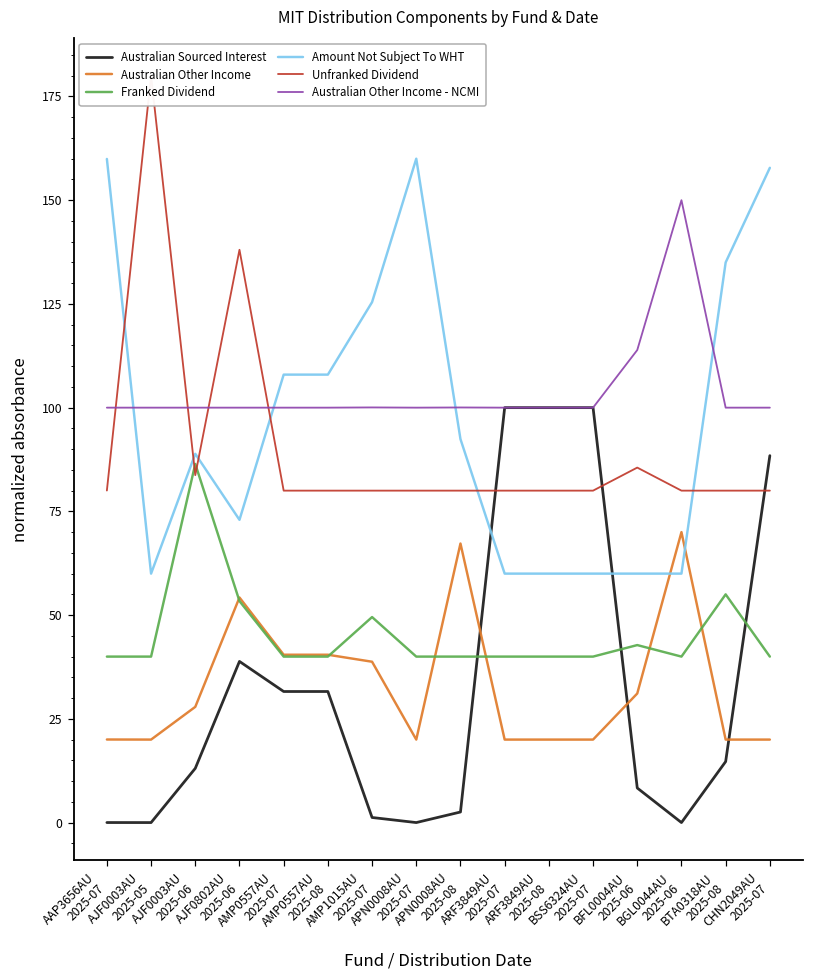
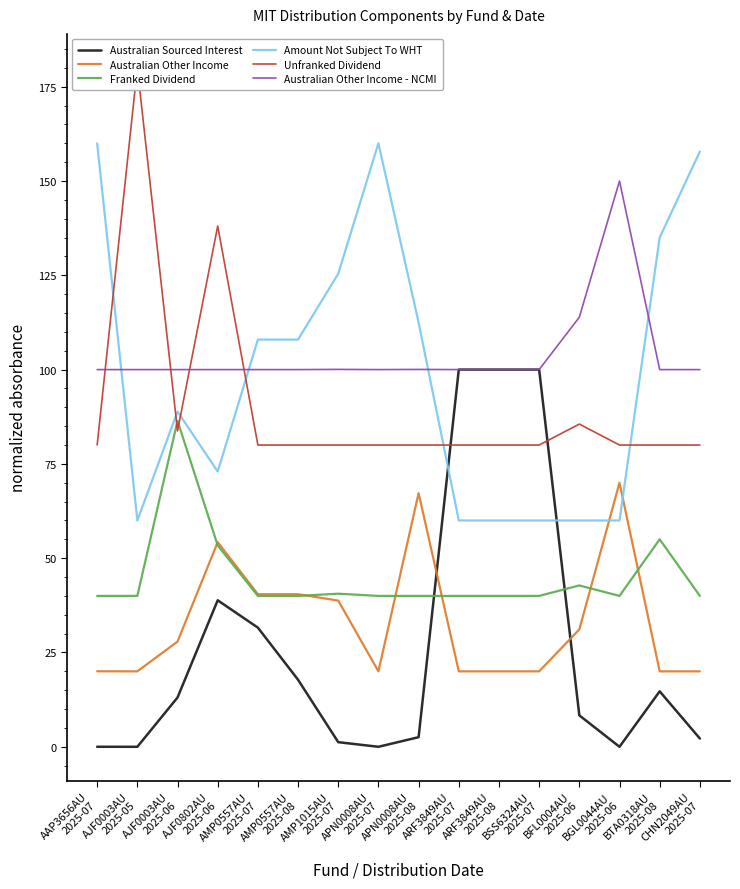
  {
    "Australian Sourced Interest": {
      "AAP3656AU 2025-07": 0,
      "AJF0003AU 2025-05": 0,
      "AJF0003AU 2025-06": 13,
      "AJF0802AU 2025-06": 39,
      "AMP0557AU 2025-07": 32,
-     "AMP0557AU 2025-08": 32,
+     "AMP0557AU 2025-08": 18,
      "AMP1015AU 2025-07": 1,
      "APN0008AU 2025-07": 0,
      "APN0008AU 2025-08": 3,
      "BFL0004AU 2025-06": 8,
      "BGL0044AU 2025-06": 0,
      "BTA0318AU 2025-08": 15,
-     "CHN2049AU 2025-07": 88
+     "CHN2049AU 2025-07": 2
    },
    "Australian Other Income": {
      "AAP3656AU 2025-07": 20,
      "AJF0003AU 2025-05": 20,
      "AJF0003AU 2025-06": 28,
      "AJF0802AU 2025-06": 54,
      "AMP1015AU 2025-07": 39,
      "APN0008AU 2025-07": 20,
      "APN0008AU 2025-08": 67,
      "ARF3849AU 2025-07": 20,
      "ARF3849AU 2025-08": 20,
      "BSS6324AU 2025-07": 20,
      "BFL0004AU 2025-06": 31,
      "BGL0044AU 2025-06": 70,
      "BTA0318AU 2025-08": 20,
      "CHN2049AU 2025-07": 20
    },
    "Franked Dividend": {
      "AAP3656AU 2025-07": 40,
      "AJF0003AU 2025-05": 40,
      "AJF0003AU 2025-06": 86,
      "AJF0802AU 2025-06": 53,
-     "AMP1015AU 2025-07": 50,
+     "AMP1015AU 2025-07": 41,
      "APN0008AU 2025-07": 40,
      "APN0008AU 2025-08": 40,
      "ARF3849AU 2025-07": 40,
      "ARF3849AU 2025-08": 40,
      "BSS6324AU 2025-07": 40,
      "BFL0004AU 2025-06": 43,
      "BGL0044AU 2025-06": 40,
      "BTA0318AU 2025-08": 55,
      "CHN2049AU 2025-07": 40
    },
    "Amount Not Subject To WHT": {
      "AAP3656AU 2025-07": 160,
      "AJF0003AU 2025-05": 60,
      "AJF0003AU 2025-06": 89,
      "AJF0802AU 2025-06": 73,
      "AMP0557AU 2025-07": 108,
      "AMP0557AU 2025-08": 108,
      "AMP1015AU 2025-07": 125,
      "APN0008AU 2025-07": 160,
-     "APN0008AU 2025-08": 92,
+     "APN0008AU 2025-08": 112,
      "ARF3849AU 2025-07": 60,
      "ARF3849AU 2025-08": 60,
      "BSS6324AU 2025-07": 60,
      "BFL0004AU 2025-06": 60,
      "BGL0044AU 2025-06": 60,
      "BTA0318AU 2025-08": 135,
      "CHN2049AU 2025-07": 158
    },
    "Unfranked Dividend": {
      "AAP3656AU 2025-07": 80,
      "AJF0003AU 2025-06": 84,
      "AJF0802AU 2025-06": 138,
      "AMP0557AU 2025-07": 80,
      "AMP0557AU 2025-08": 80,
      "AMP1015AU 2025-07": 80,
      "APN0008AU 2025-07": 80,
      "APN0008AU 2025-08": 80,
      "ARF3849AU 2025-07": 80,
      "ARF3849AU 2025-08": 80,
      "BSS6324AU 2025-07": 80,
      "BFL0004AU 2025-06": 86,
      "BGL0044AU 2025-06": 80,
      "BTA0318AU 2025-08": 80,
      "CHN2049AU 2025-07": 80
    },
    "Australian Other Income - NCMI": {
      "AAP3656AU 2025-07": 100,
      "AJF0003AU 2025-05": 100,
      "AJF0003AU 2025-06": 100,
      "AJF0802AU 2025-06": 100,
      "AMP0557AU 2025-07": 100,
      "AMP0557AU 2025-08": 100,
      "AMP1015AU 2025-07": 100,
      "APN0008AU 2025-07": 100,
      "APN0008AU 2025-08": 100,
      "BFL0004AU 2025-06": 114,
      "BGL0044AU 2025-06": 150,
      "BTA0318AU 2025-08": 100,
      "CHN2049AU 2025-07": 100
    }
  }
